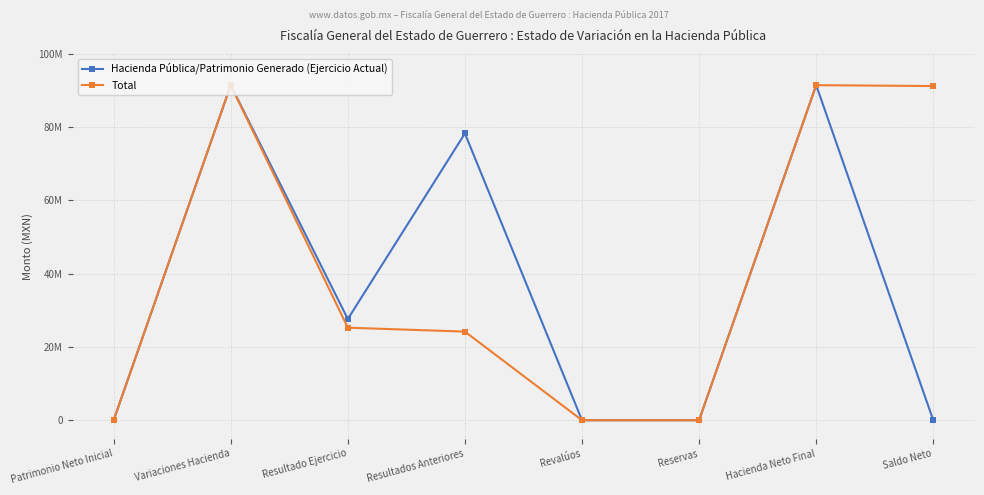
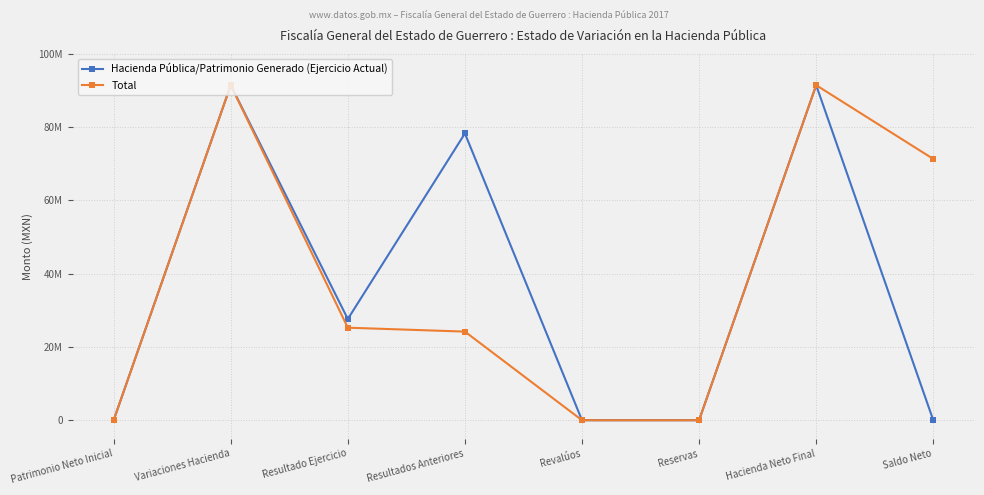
  {
    "Hacienda Pública/Patrimonio Generado (Ejercicio Actual)": {
      "Resultado Ejercicio": 28000000,
      "Resultados Anteriores": 78000000,
      "Saldo Neto": 0
    },
    "Total": {
      "Resultado Ejercicio": 25000000,
      "Resultados Anteriores": 24000000,
-     "Saldo Neto": 91000000
+     "Saldo Neto": 71000000
    }
  }
